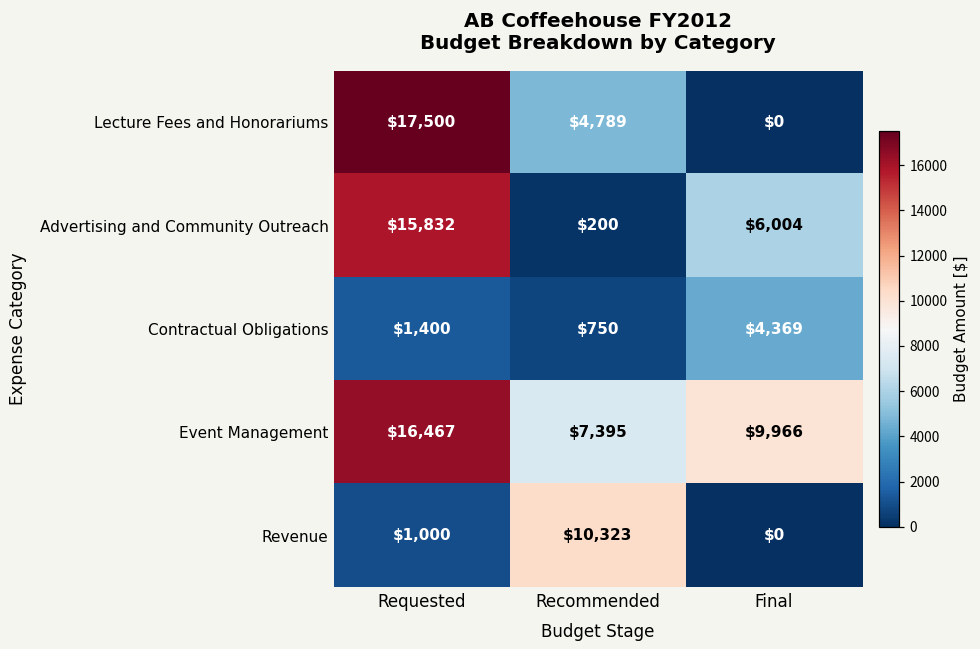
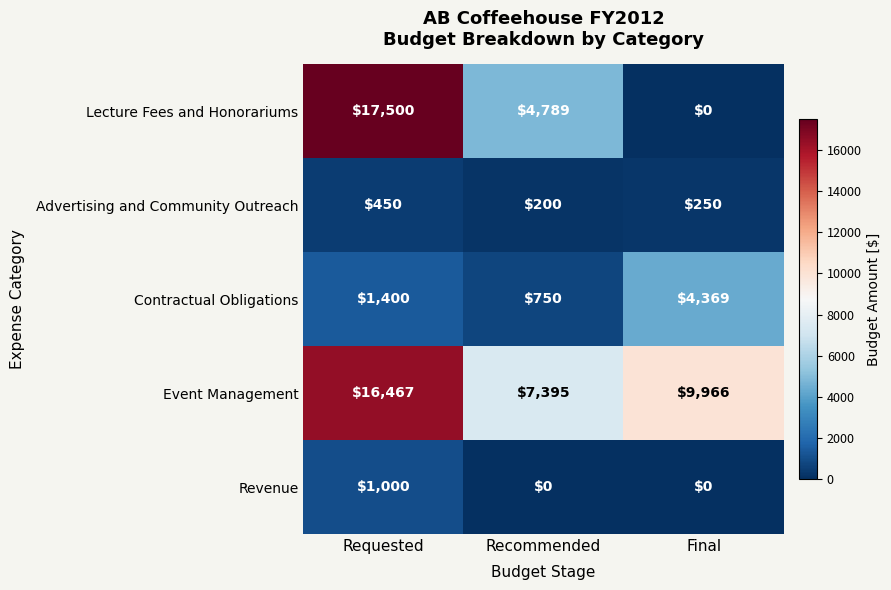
  {
    "Lecture Fees and Honorariums": {
      "Requested": "$17,500",
      "Recommended": "$4,789",
      "Final": "$0"
    },
    "Advertising and Community Outreach": {
-     "Requested": "$15,832",
+     "Requested": "$450",
      "Recommended": "$200",
-     "Final": "$6,004"
+     "Final": "$250"
    },
    "Contractual Obligations": {
      "Requested": "$1,400",
      "Recommended": "$750",
      "Final": "$4,369"
    },
    "Event Management": {
      "Requested": "$16,467",
      "Recommended": "$7,395",
      "Final": "$9,966"
    },
    "Revenue": {
      "Requested": "$1,000",
-     "Recommended": "$10,323",
+     "Recommended": "$0",
      "Final": "$0"
    }
  }
